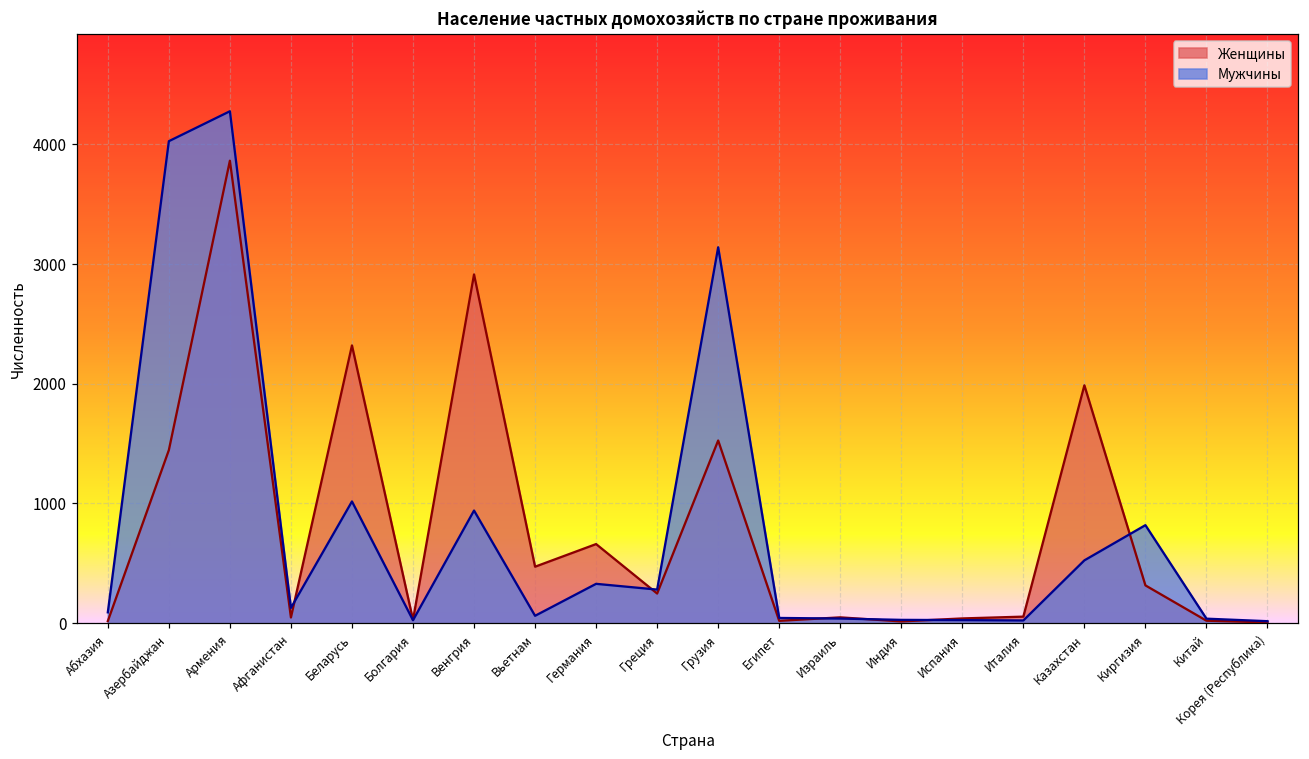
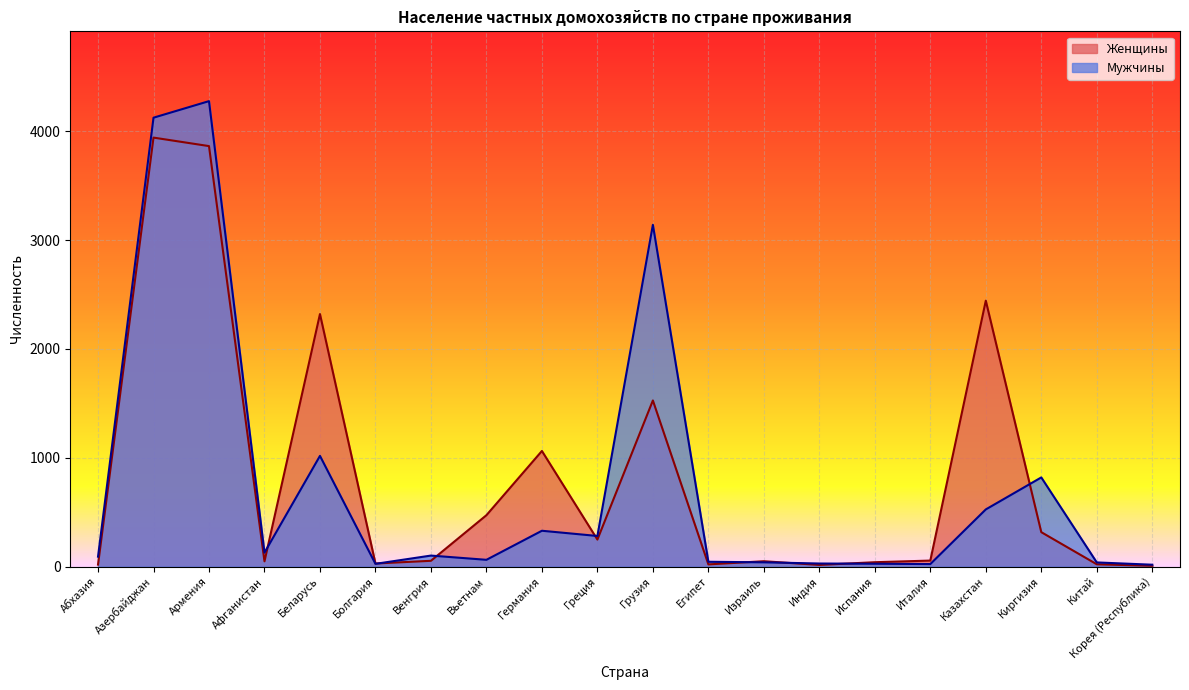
  {
    "Женщины": {
      "Абхазия": 20,
-     "Азербайджан": 1450,
+     "Азербайджан": 3940,
      "Армения": 3860,
      "Афганистан": 50,
      "Беларусь": 2320,
-     "Венгрия": 2910,
+     "Венгрия": 50,
      "Вьетнам": 470,
-     "Германия": 660,
+     "Германия": 1060,
      "Греция": 250,
      "Грузия": 1530,
      "Египет": 20,
      "Италия": 60,
-     "Казахстан": 1990,
+     "Казахстан": 2440,
      "Киргизия": 320
    },
    "Мужчины": {
      "Абхазия": 90,
-     "Азербайджан": 4030,
+     "Азербайджан": 4120,
      "Армения": 4280,
      "Афганистан": 130,
      "Беларусь": 1020,
-     "Венгрия": 940,
+     "Венгрия": 100,
      "Вьетнам": 60,
      "Германия": 330,
      "Греция": 280,
      "Грузия": 3140,
      "Египет": 40,
      "Италия": 20,
      "Казахстан": 530,
      "Киргизия": 820
    }
  }
